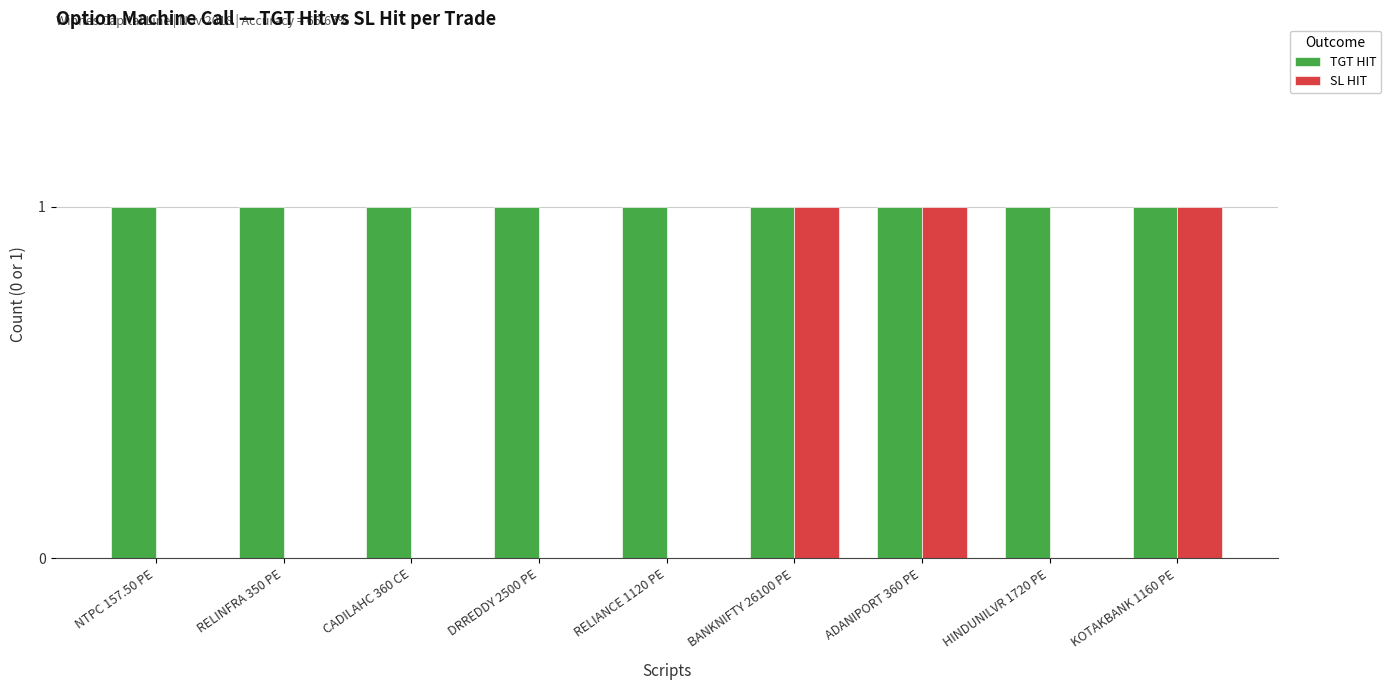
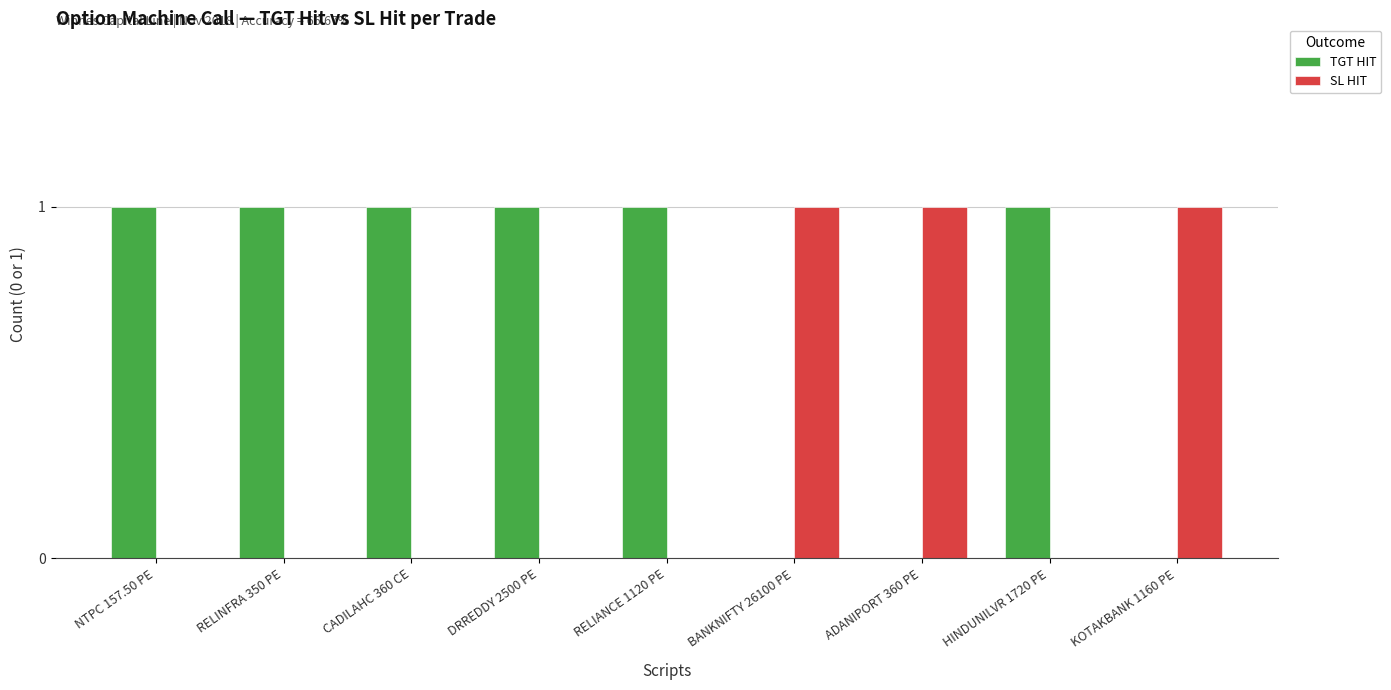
  {
    "TGT HIT": {
      "NTPC 157.50 PE": 1,
      "RELINFRA 350 PE": 1,
      "CADILAHC 360 CE": 1,
      "DRREDDY 2500 PE": 1,
      "RELIANCE 1120 PE": 1,
-     "BANKNIFTY 26100 PE": 1,
-     "ADANIPORT 360 PE": 1,
+     "BANKNIFTY 26100 PE": 0,
+     "ADANIPORT 360 PE": 0,
      "HINDUNILVR 1720 PE": 1,
-     "KOTAKBANK 1160 PE": 1
+     "KOTAKBANK 1160 PE": 0
    },
    "SL HIT": {
      "NTPC 157.50 PE": 0,
      "RELINFRA 350 PE": 0,
      "CADILAHC 360 CE": 0,
      "DRREDDY 2500 PE": 0,
      "RELIANCE 1120 PE": 0,
      "BANKNIFTY 26100 PE": 1,
      "ADANIPORT 360 PE": 1,
      "HINDUNILVR 1720 PE": 0,
      "KOTAKBANK 1160 PE": 1
    }
  }
